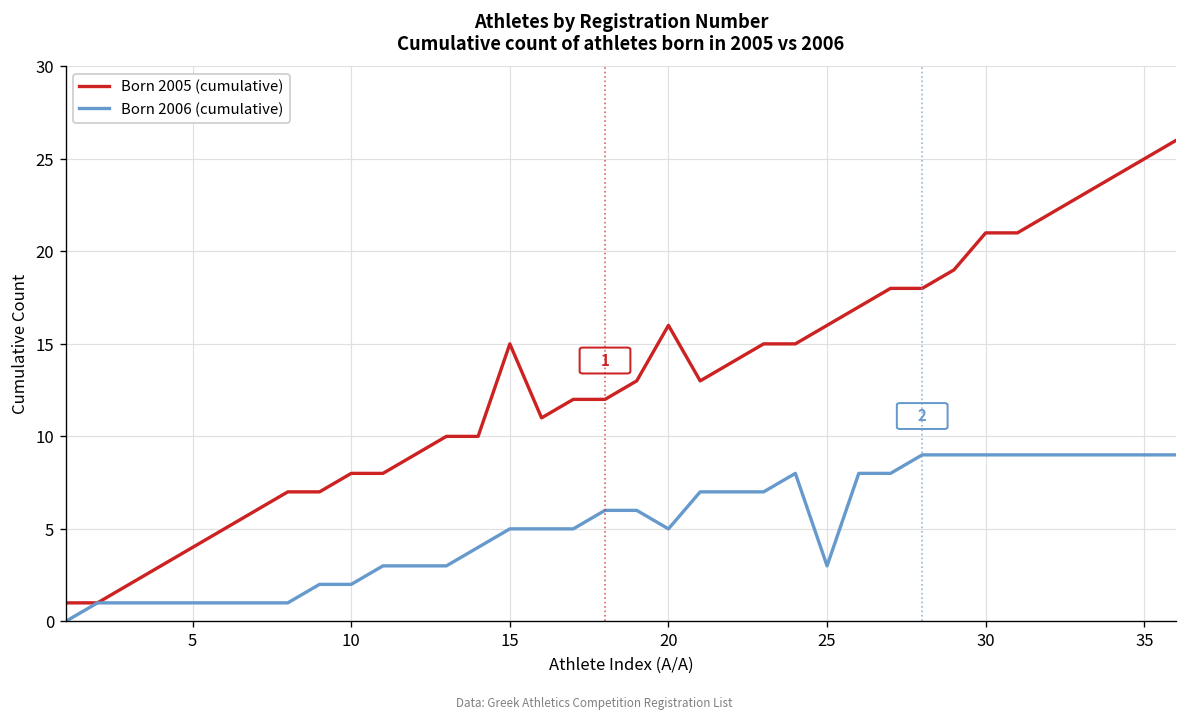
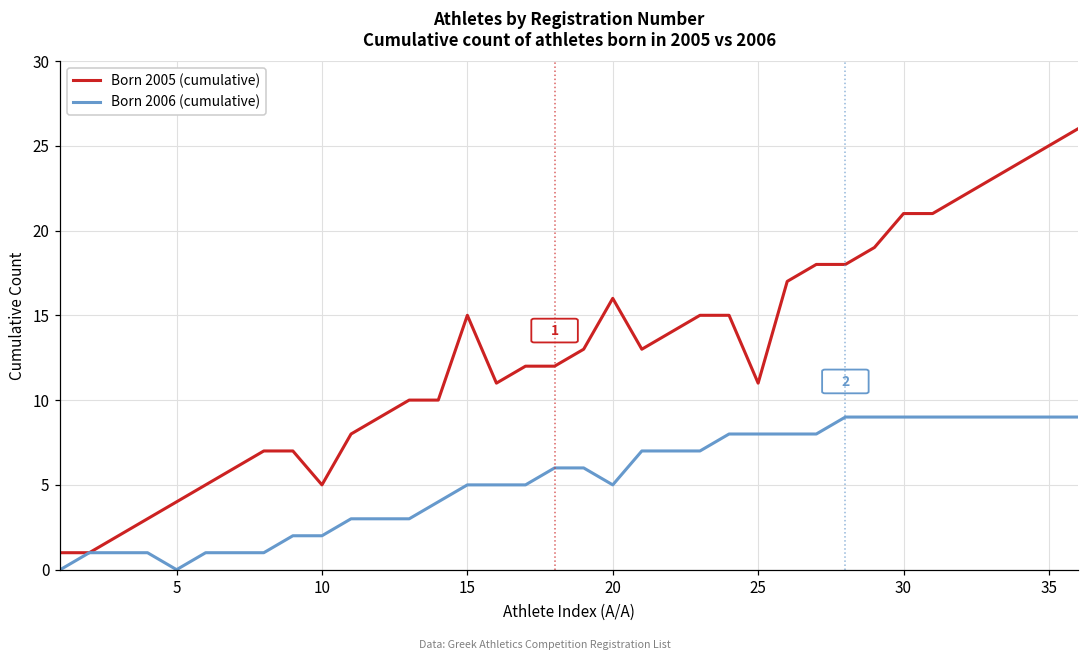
  {
    "Born 2005 (cumulative)": {
      "5": 4,
-     "10": 8,
+     "10": 5,
      "15": 15,
      "20": 16,
-     "25": 16,
+     "25": 11,
      "30": 21,
      "35": 25
    },
    "Born 2006 (cumulative)": {
-     "5": 1,
+     "5": 0,
      "10": 2,
      "15": 5,
      "20": 5,
-     "25": 3,
+     "25": 8,
      "30": 9,
      "35": 9
    }
  }
